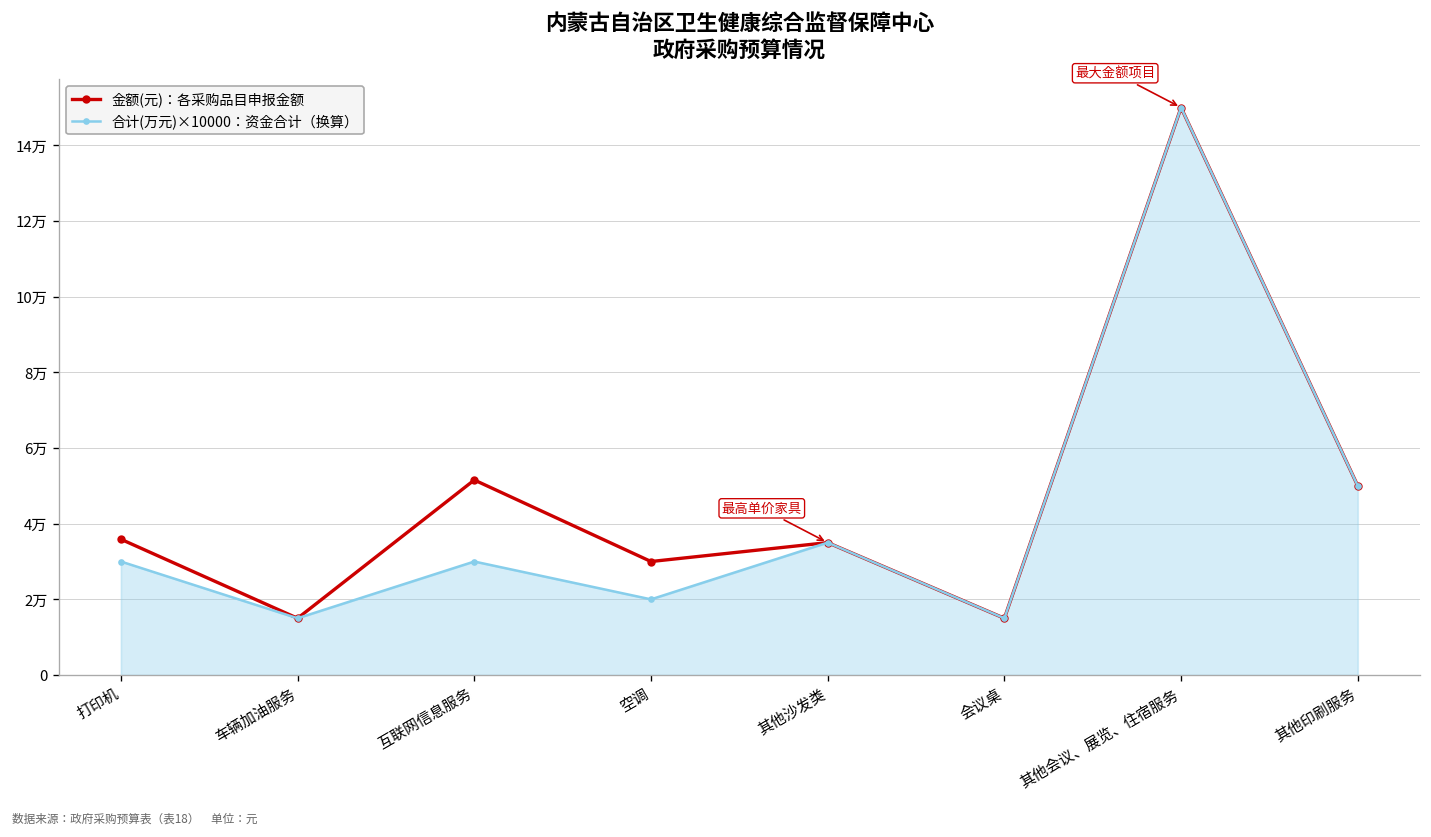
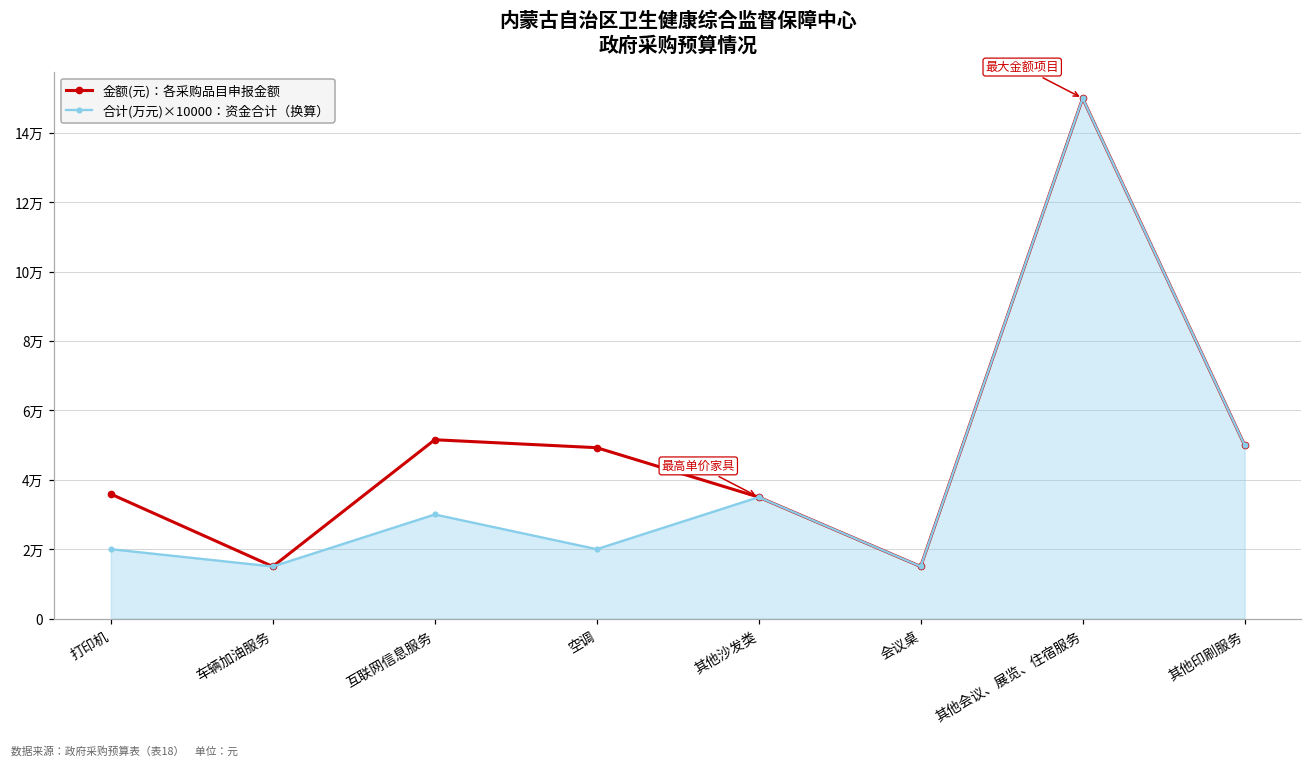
  {
    "金额(元)：各采购品目申报金额": {
      "打印机": "3.6万",
      "互联网信息服务": "5.2万",
-     "空调": "3.0万"
+     "空调": "4.9万"
    },
    "合计(万元)×10000：资金合计（换算）": {
-     "打印机": "3.0万",
+     "打印机": "2.0万",
      "互联网信息服务": "3.0万",
      "空调": "2.0万"
    }
  }
